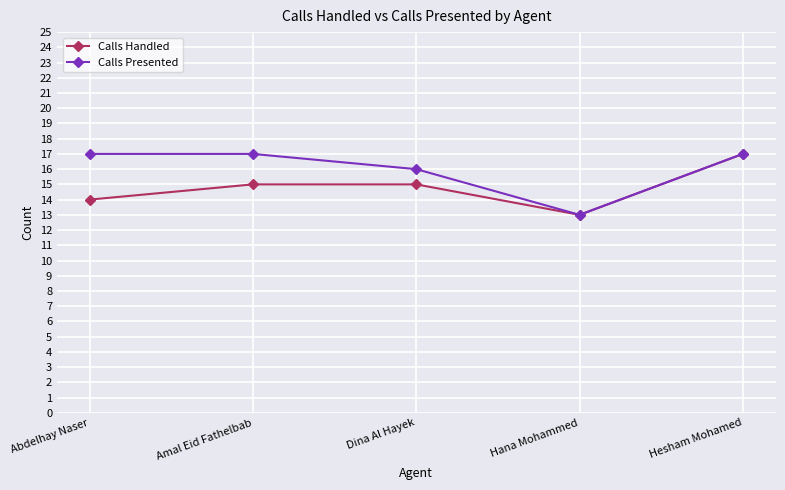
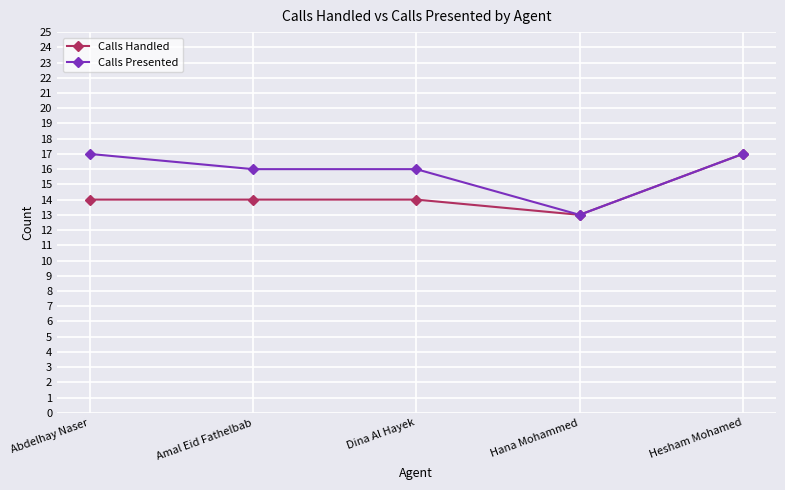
  {
    "Calls Handled": {
      "Abdelhay Naser": 14,
-     "Amal Eid Fathelbab": 15,
-     "Dina Al Hayek": 15
+     "Amal Eid Fathelbab": 14,
+     "Dina Al Hayek": 14
    },
    "Calls Presented": {
      "Abdelhay Naser": 17,
-     "Amal Eid Fathelbab": 17,
+     "Amal Eid Fathelbab": 16,
      "Dina Al Hayek": 16
    }
  }
